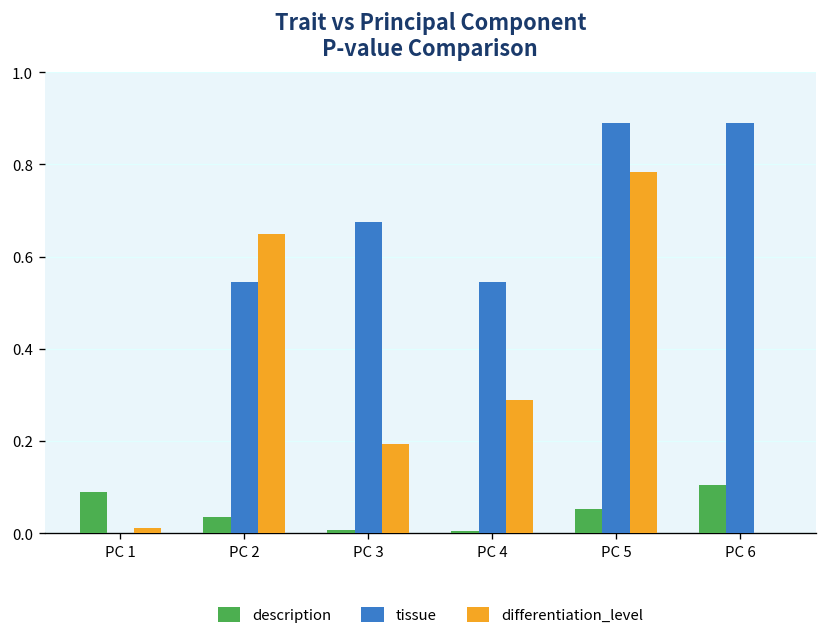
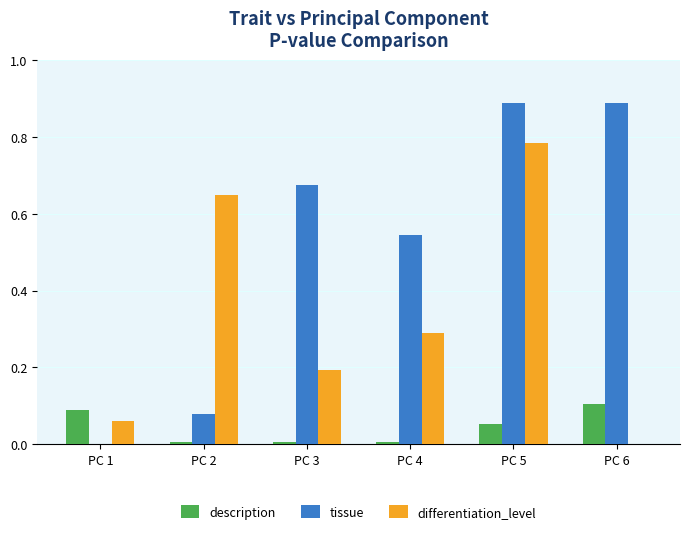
  {
    "description": {
      "PC 1": 0.09,
-     "PC 2": 0.03,
+     "PC 2": 0.01,
      "PC 3": 0.01,
      "PC 5": 0.05,
      "PC 6": 0.10
    },
    "tissue": {
-     "PC 2": 0.55,
+     "PC 2": 0.08,
      "PC 3": 0.68,
      "PC 4": 0.55,
      "PC 5": 0.89,
      "PC 6": 0.89
    },
    "differentiation_level": {
-     "PC 1": 0.01,
+     "PC 1": 0.06,
      "PC 2": 0.65,
      "PC 3": 0.19,
      "PC 4": 0.29,
      "PC 5": 0.78
    }
  }
